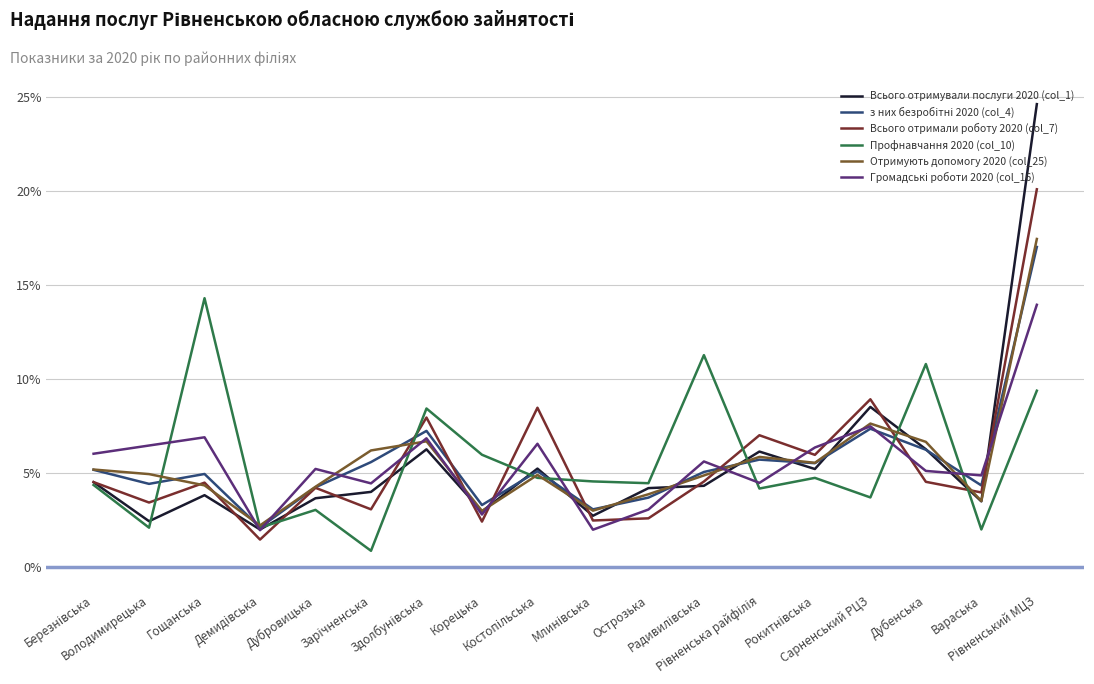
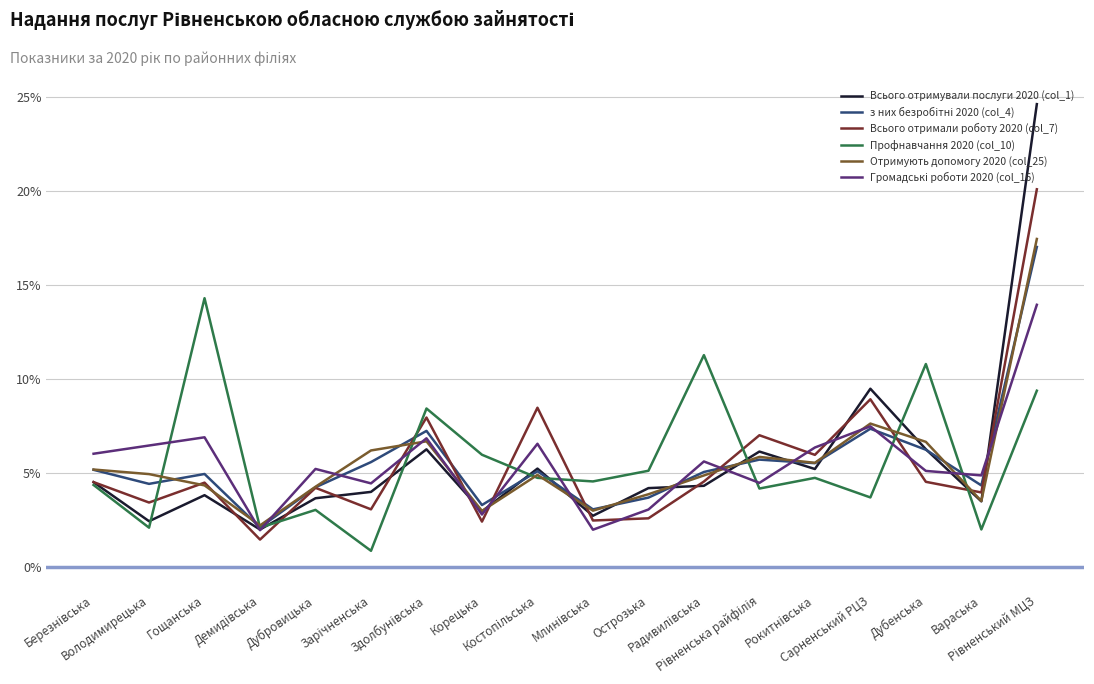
  {
    "Всього отримували послуги 2020 (col_1)": {
      "Володимирецька": "2.4%",
      "Гощанська": "3.8%",
      "Дубровицька": "3.7%",
      "Зарічненська": "4.0%",
      "Здолбунівська": "6.3%",
      "Костопільська": "5.2%",
      "Млинівська": "2.7%",
      "Острозька": "4.2%",
      "Радивилівська": "4.3%",
      "Рівненська райфілія": "6.1%",
      "Рокитнівська": "5.2%",
-     "Сарненський РЦЗ": "8.5%",
+     "Сарненський РЦЗ": "9.5%",
      "Рівненський МЦЗ": "24.6%"
    },
    "Профнавчання 2020 (col_10)": {
      "Березнівська": "4.4%",
      "Володимирецька": "2.1%",
      "Гощанська": "14.3%",
      "Дубровицька": "3.0%",
      "Зарічненська": "0.9%",
      "Здолбунівська": "8.4%",
      "Корецька": "6.0%",
      "Костопільська": "4.7%",
      "Млинівська": "4.5%",
-     "Острозька": "4.5%",
+     "Острозька": "5.1%",
      "Радивилівська": "11.3%",
      "Рівненська райфілія": "4.2%",
      "Рокитнівська": "4.7%",
      "Сарненський РЦЗ": "3.7%",
      "Дубенська": "10.8%",
      "Вараська": "2.0%",
      "Рівненський МЦЗ": "9.4%"
    }
  }
